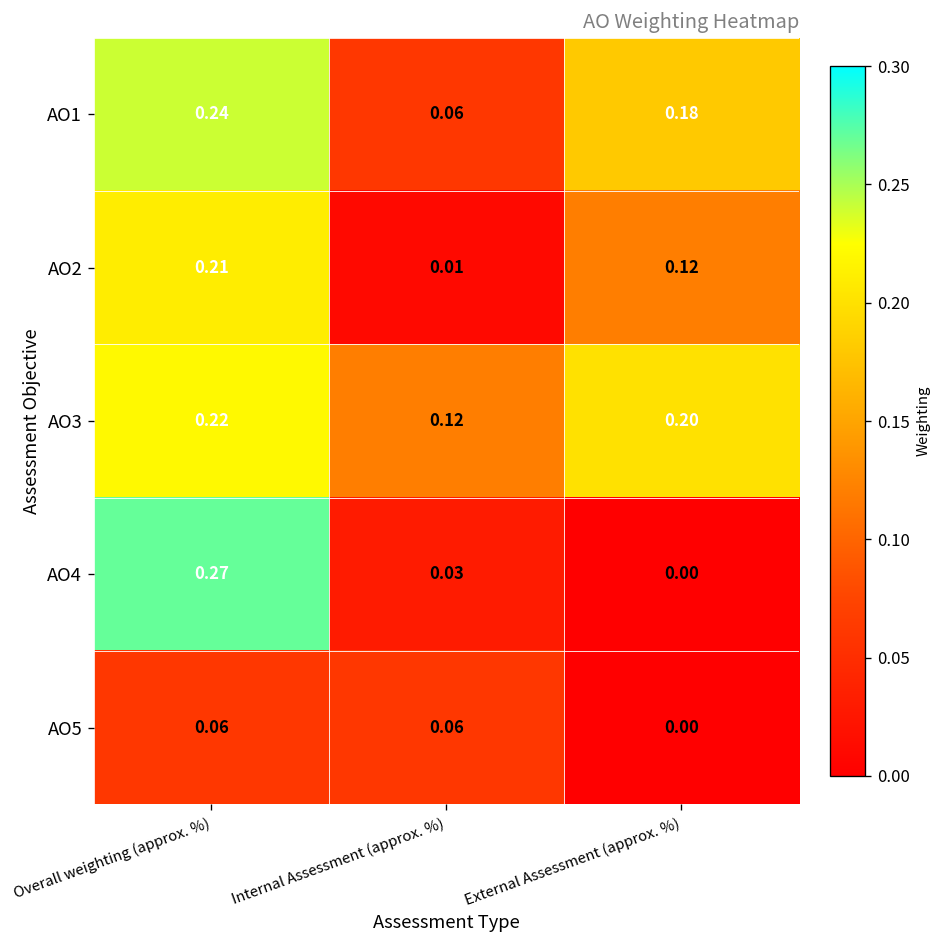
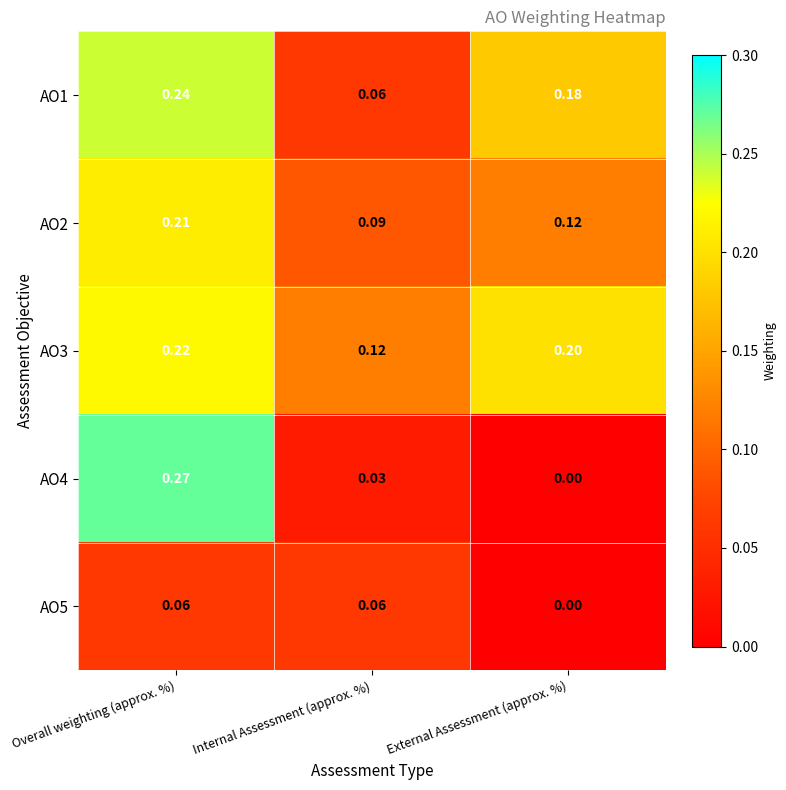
  {
    "AO1": {
      "Overall weighting (approx. %)": 0.24,
      "Internal Assessment (approx. %)": 0.06,
      "External Assessment (approx. %)": 0.18
    },
    "AO2": {
      "Overall weighting (approx. %)": 0.21,
-     "Internal Assessment (approx. %)": 0.01,
+     "Internal Assessment (approx. %)": 0.09,
      "External Assessment (approx. %)": 0.12
    },
    "AO3": {
      "Overall weighting (approx. %)": 0.22,
      "Internal Assessment (approx. %)": 0.12,
      "External Assessment (approx. %)": 0.20
    },
    "AO4": {
      "Overall weighting (approx. %)": 0.27,
      "Internal Assessment (approx. %)": 0.03,
      "External Assessment (approx. %)": 0.00
    },
    "AO5": {
      "Overall weighting (approx. %)": 0.06,
      "Internal Assessment (approx. %)": 0.06,
      "External Assessment (approx. %)": 0.00
    }
  }
